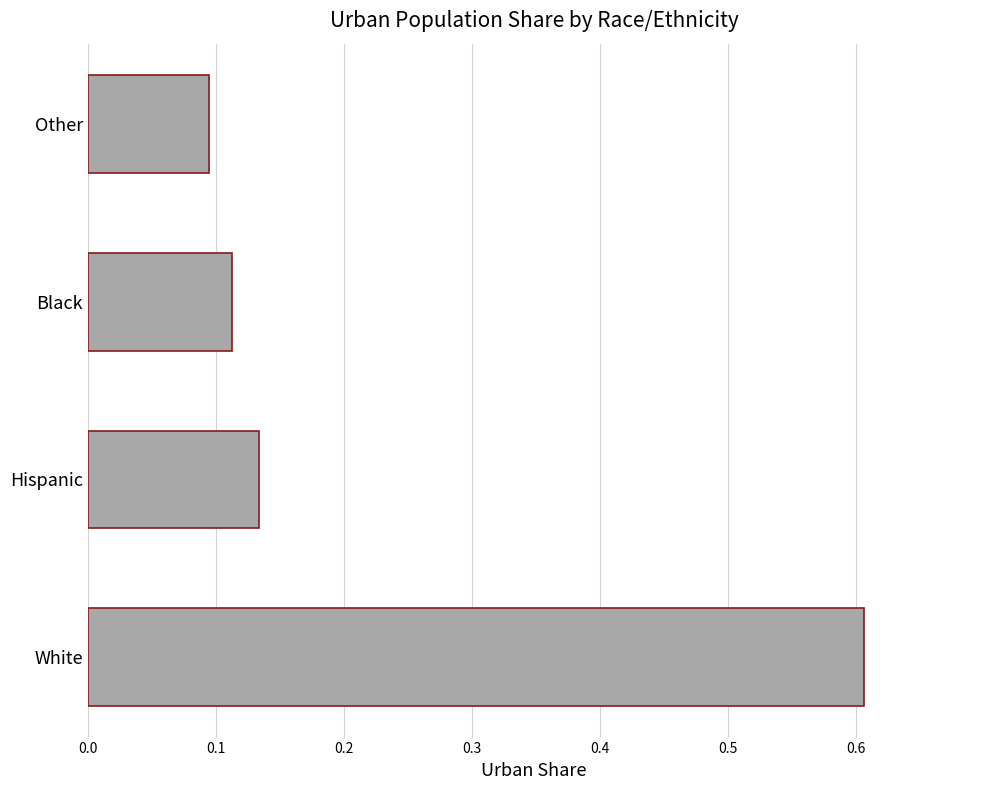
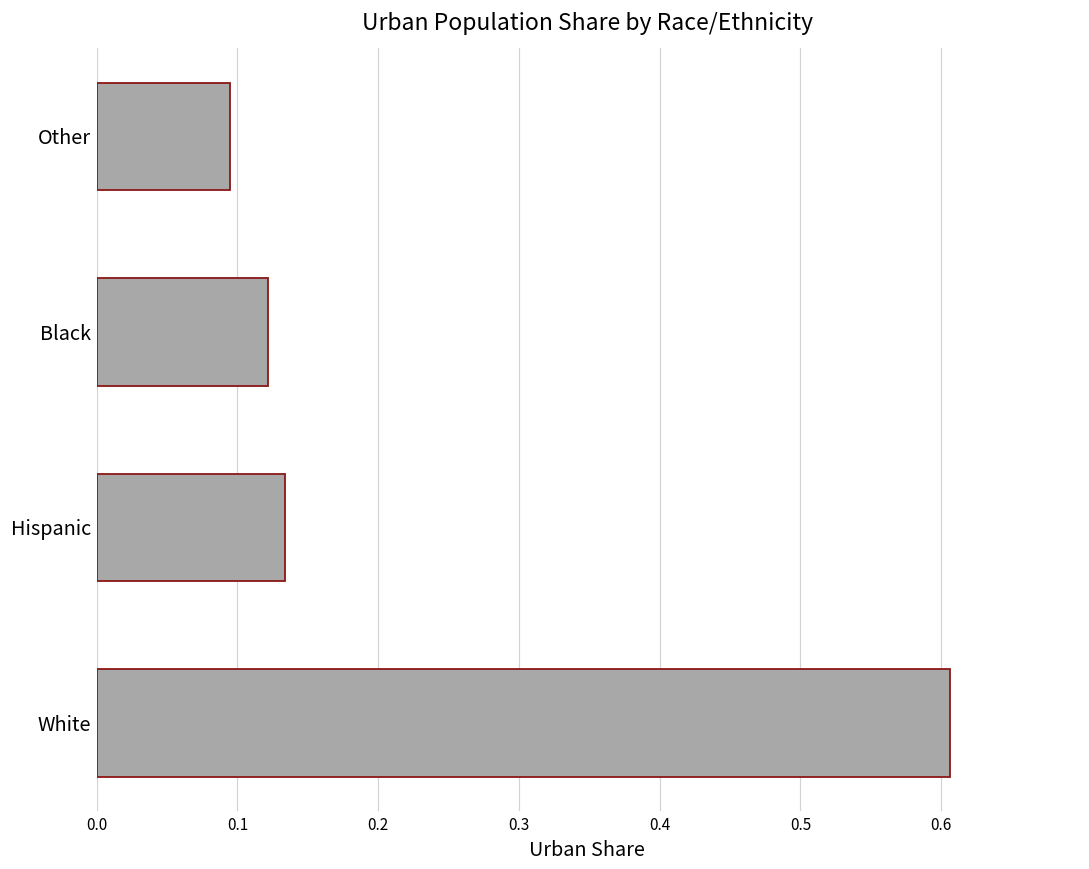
  {
    "Other": 0.095,
-   "Black": 0.113,
+   "Black": 0.122,
    "Hispanic": 0.134,
    "White": 0.606
  }
